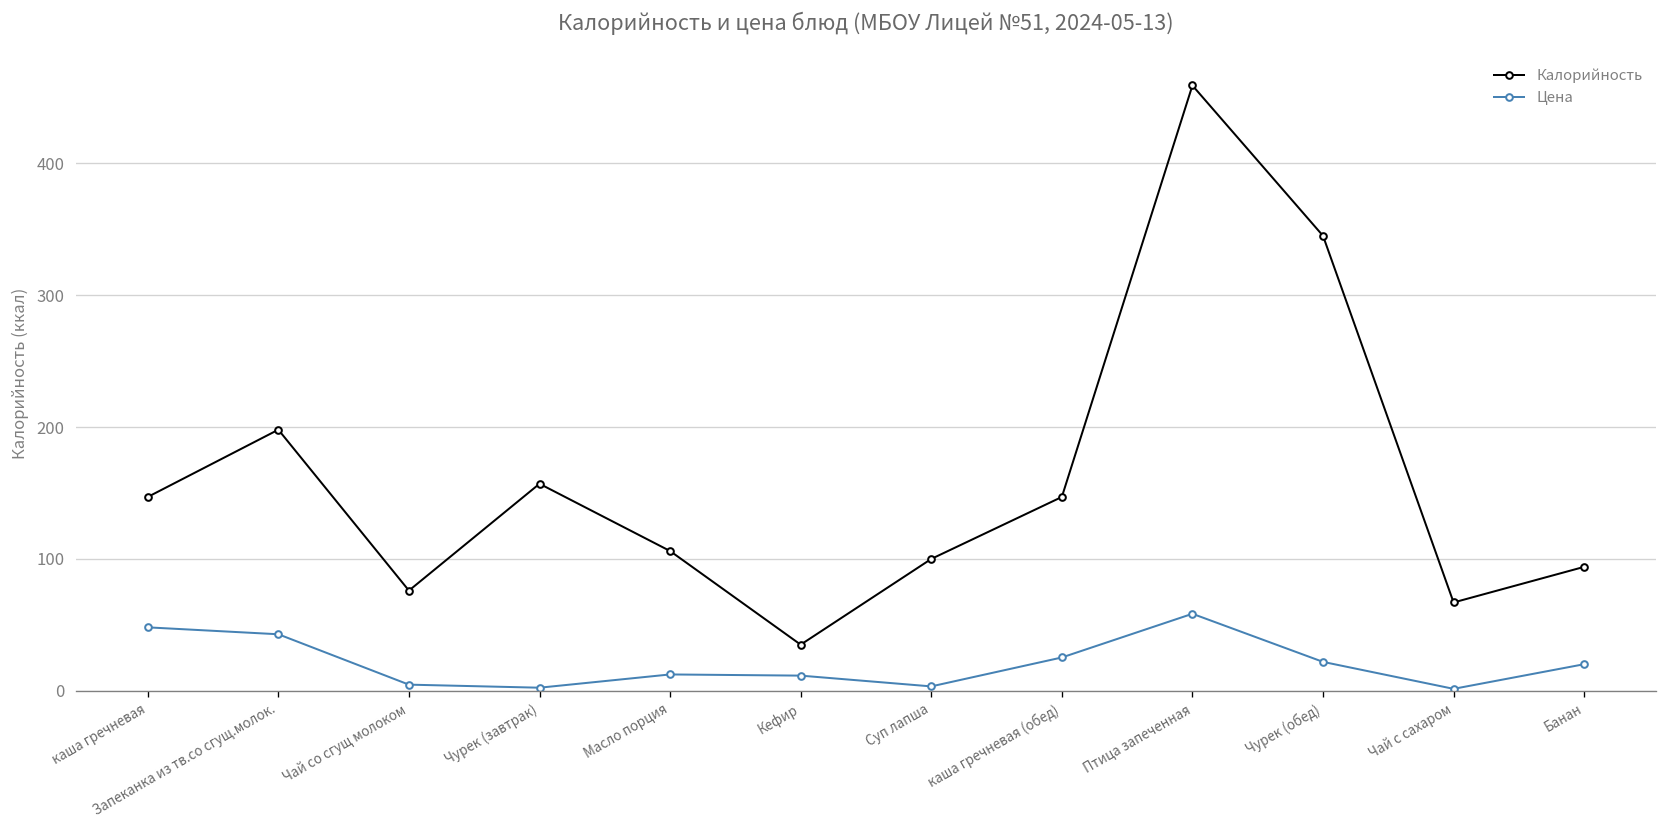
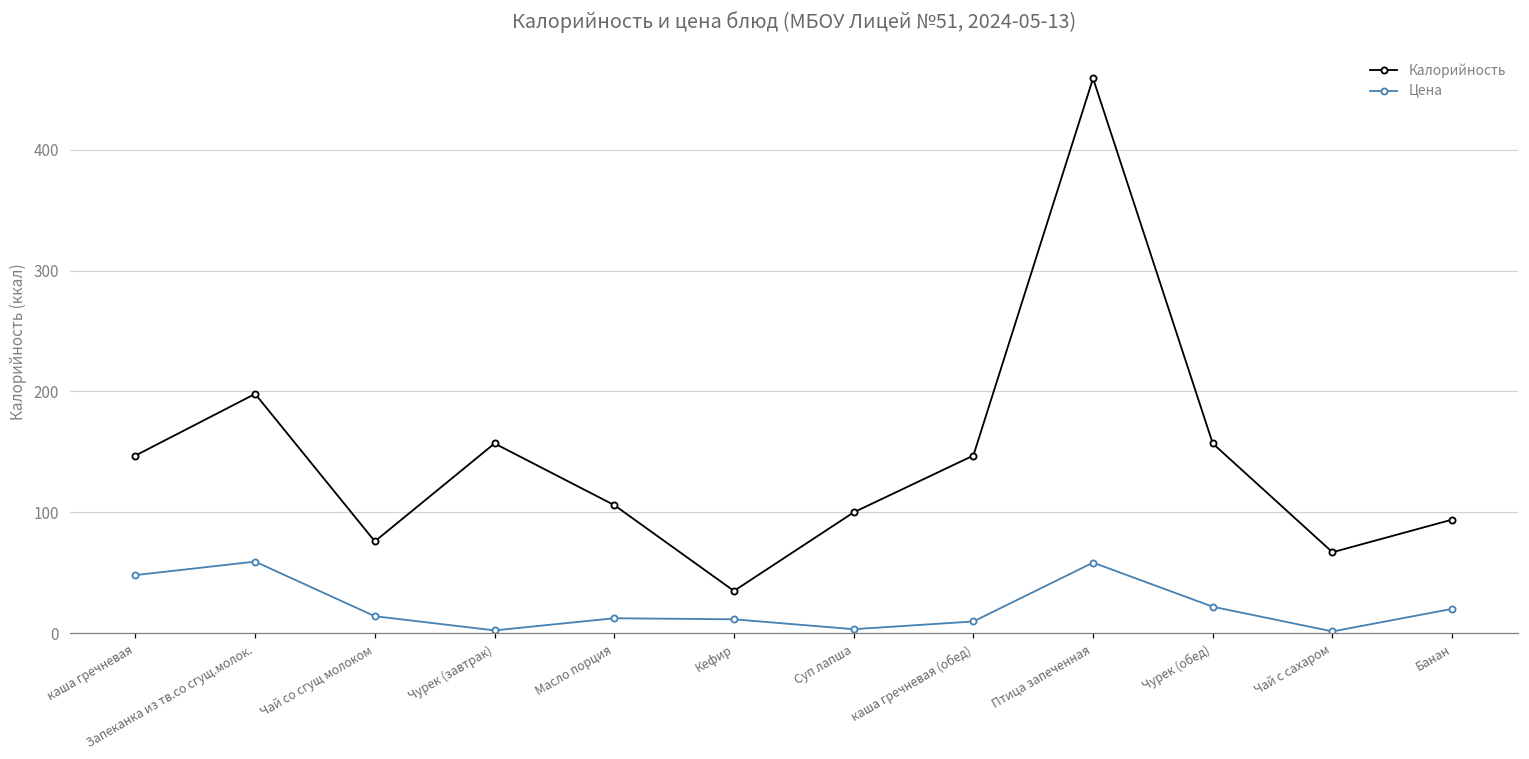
  {
    "Калорийность": {
      "каша гречневая": 147,
      "Запеканка из тв.со сгущ.молок.": 198,
      "Чай со сгущ молоком": 76,
      "Чурек (завтрак)": 157,
      "Масло порция": 106,
      "Кефир": 35,
      "Суп лапша": 100,
      "каша гречневая (обед)": 147,
      "Птица запеченная": 459,
-     "Чурек (обед)": 345,
+     "Чурек (обед)": 157,
      "Чай с сахаром": 67,
      "Банан": 94
    },
    "Цена": {
      "каша гречневая": 48,
-     "Запеканка из тв.со сгущ.молок.": 43,
-     "Чай со сгущ молоком": 5,
+     "Запеканка из тв.со сгущ.молок.": 59,
+     "Чай со сгущ молоком": 14,
      "Чурек (завтрак)": 2,
      "Масло порция": 12,
      "Кефир": 12,
      "Суп лапша": 3,
-     "каша гречневая (обед)": 25,
+     "каша гречневая (обед)": 10,
      "Птица запеченная": 58,
      "Чурек (обед)": 22,
      "Чай с сахаром": 2,
      "Банан": 20
    }
  }
